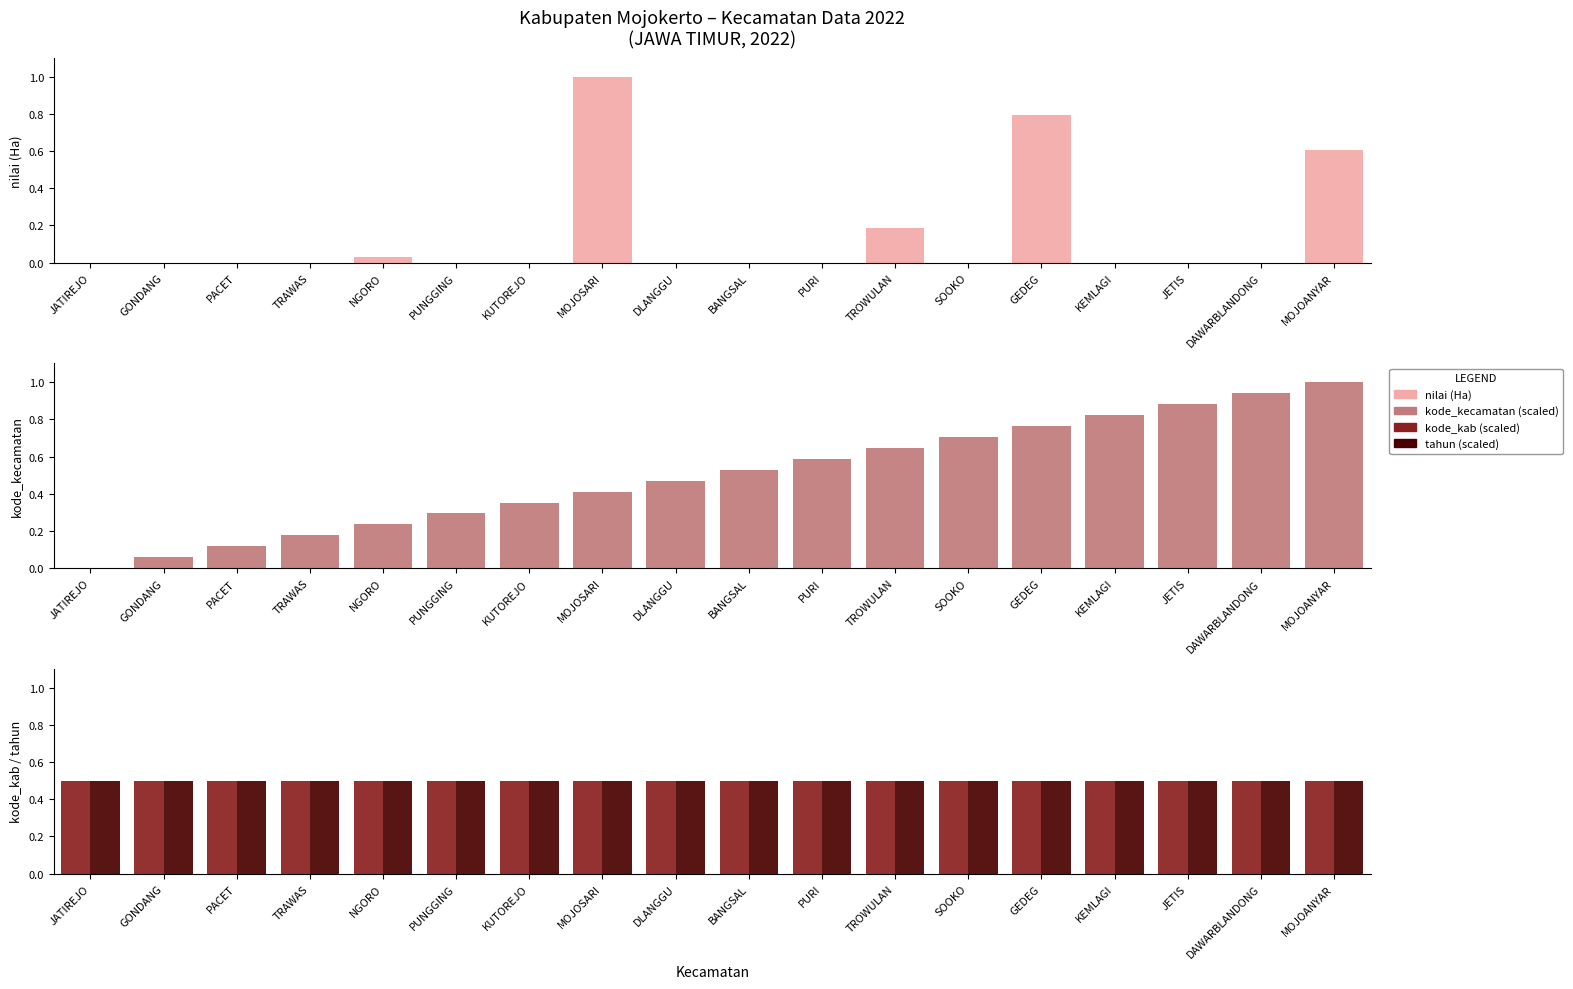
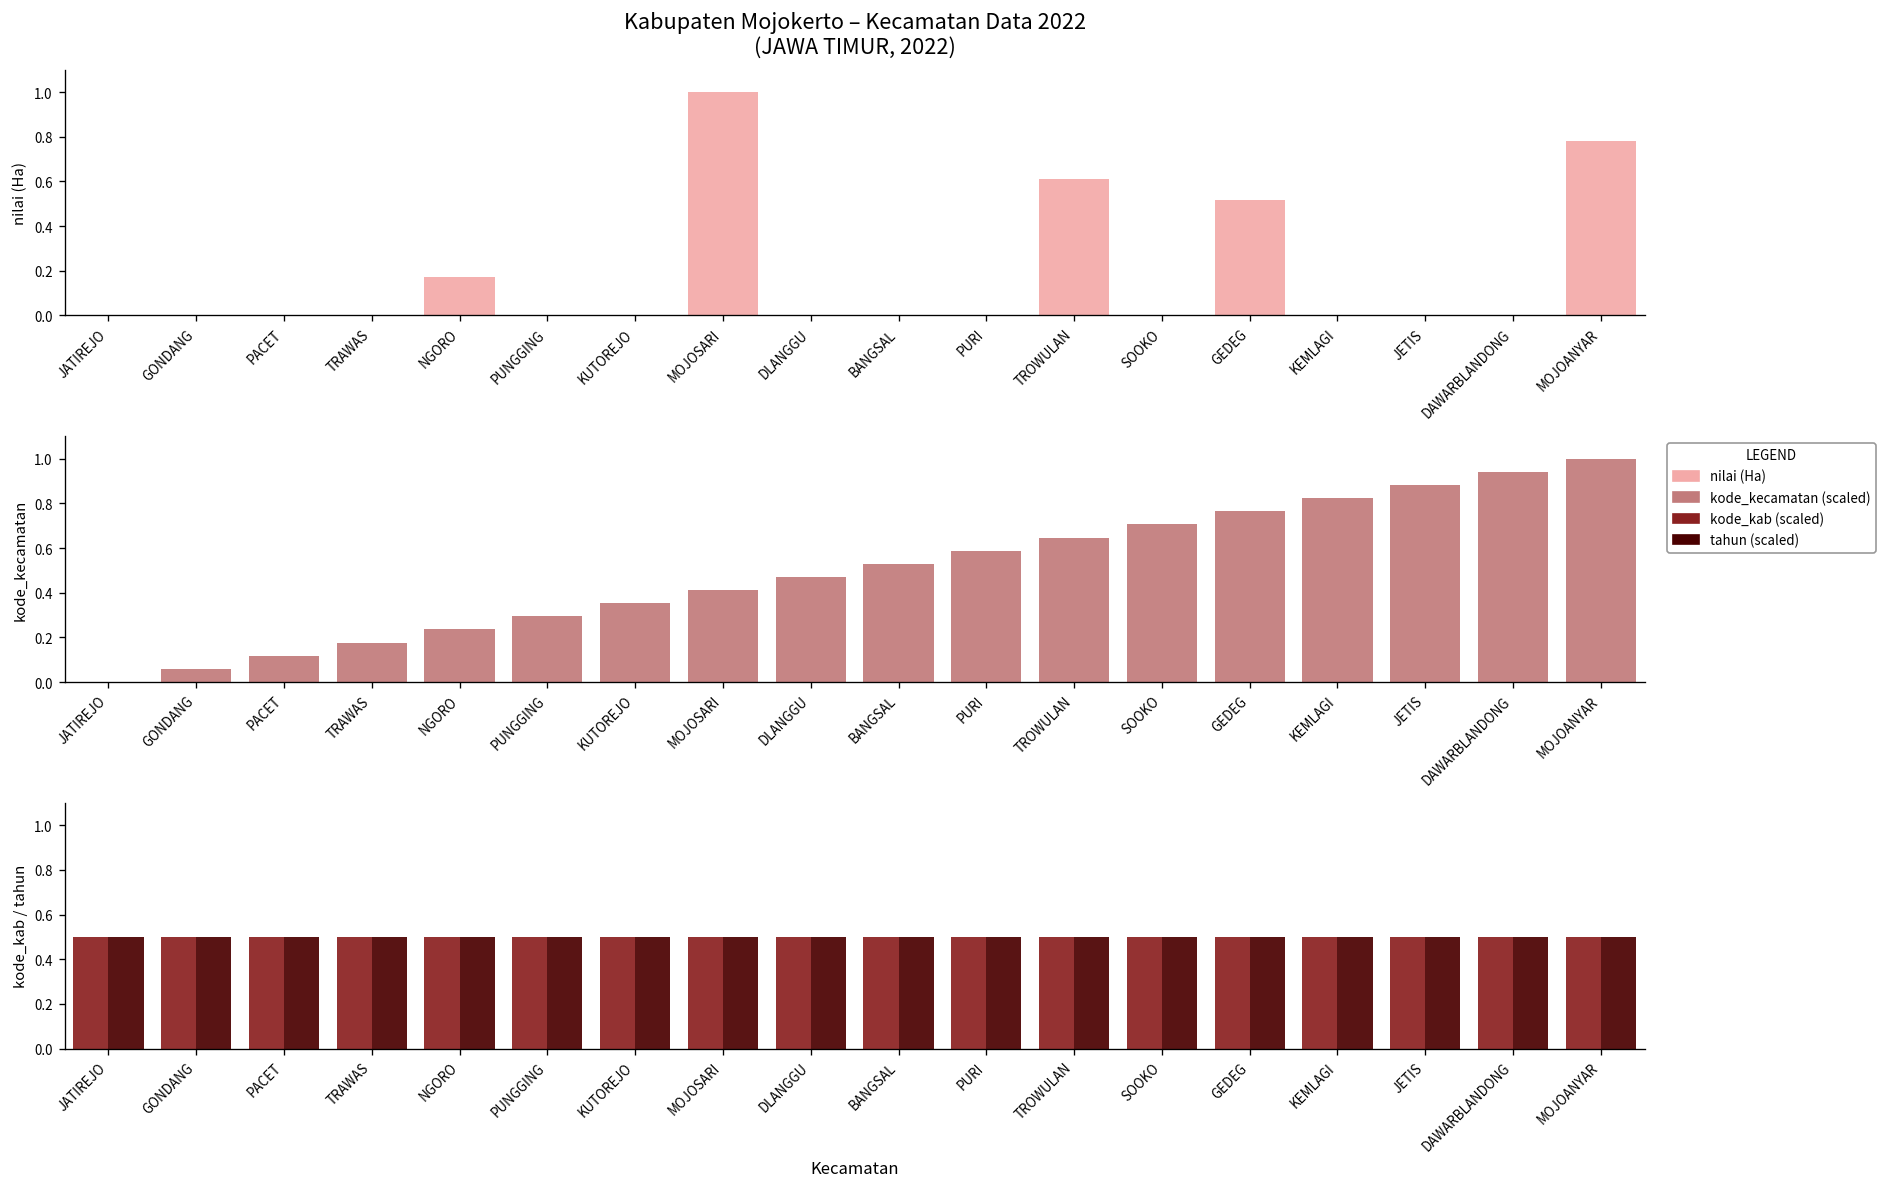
  {
    "Kabupaten Mojokerto – Kecamatan Data 2022 (JAWA TIMUR, 2022)": {
      "JATIREJO": 0.00,
      "GONDANG": 0.00,
      "PACET": 0.00,
      "TRAWAS": 0.00,
-     "NGORO": 0.03,
+     "NGORO": 0.17,
      "PUNGGING": 0.00,
      "KUTOREJO": 0.00,
      "MOJOSARI": 1.00,
      "DLANGGU": 0.00,
      "BANGSAL": 0.00,
      "PURI": 0.00,
-     "TROWULAN": 0.18,
+     "TROWULAN": 0.61,
      "SOOKO": 0.00,
-     "GEDEG": 0.80,
+     "GEDEG": 0.52,
      "KEMLAGI": 0.00,
      "JETIS": 0.00,
      "DAWARBLANDONG": 0.00,
-     "MOJOANYAR": 0.60
+     "MOJOANYAR": 0.78
    }
  }
